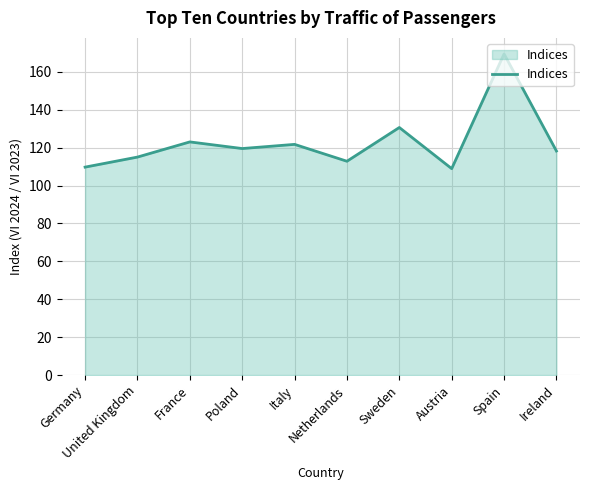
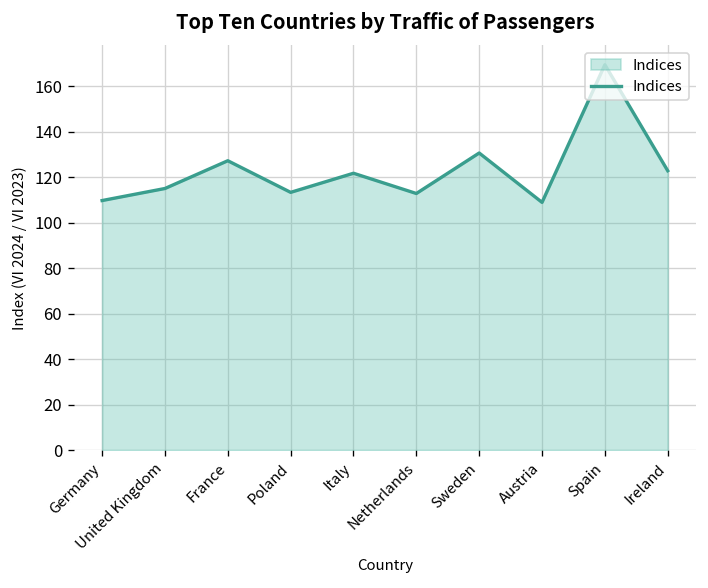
  {
    "Germany": 110,
    "United Kingdom": 115,
-   "France": 123,
-   "Poland": 120,
+   "France": 127,
+   "Poland": 113,
    "Italy": 122,
    "Netherlands": 113,
    "Sweden": 131,
    "Austria": 109,
-   "Ireland": 118
+   "Ireland": 123
  }
